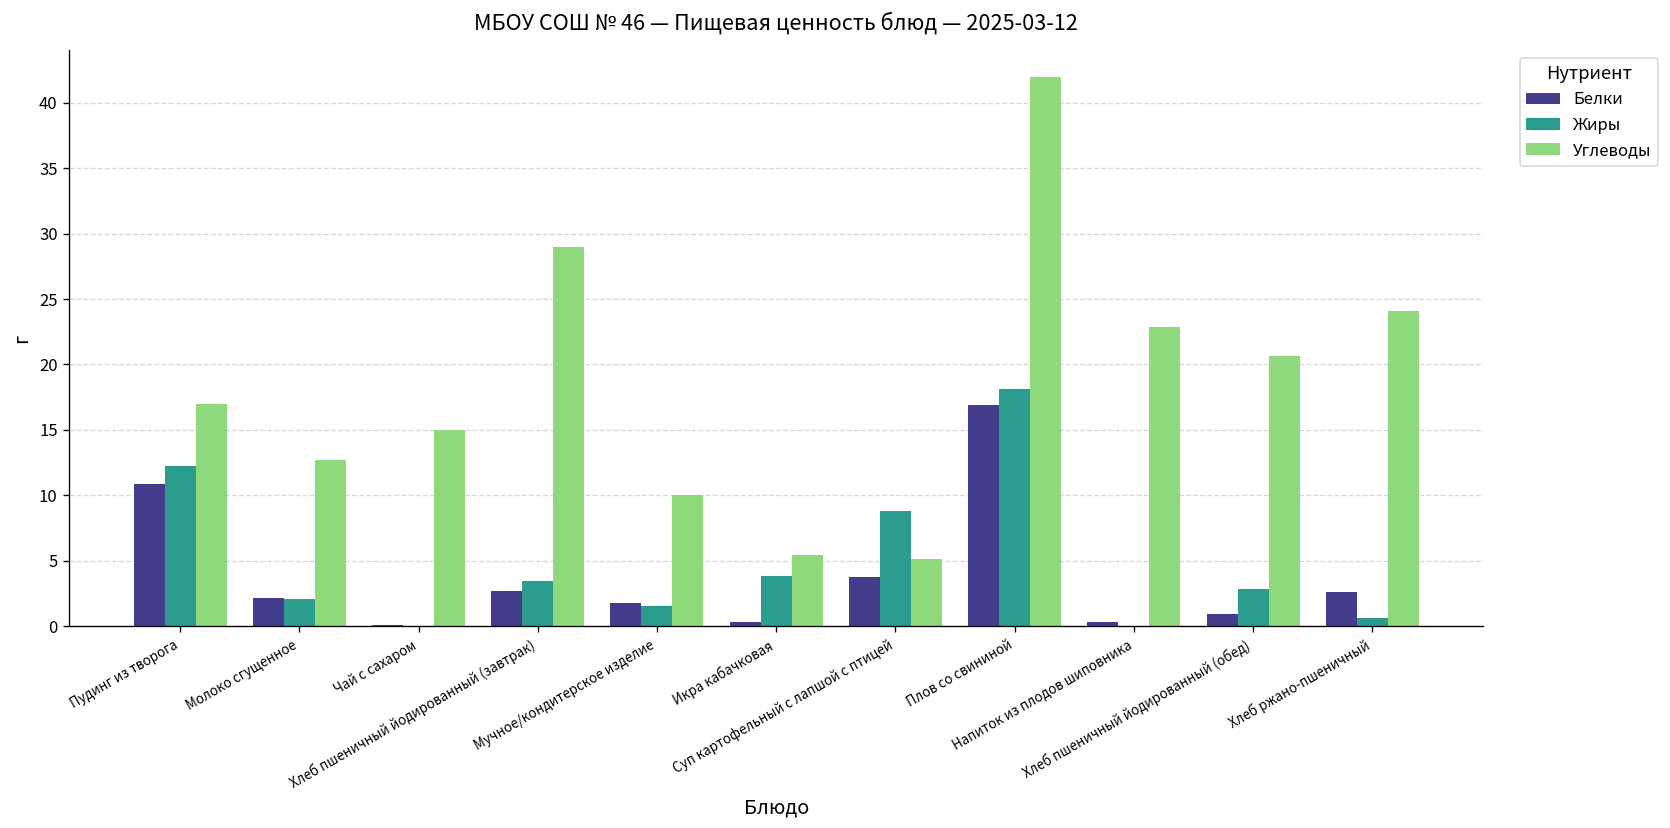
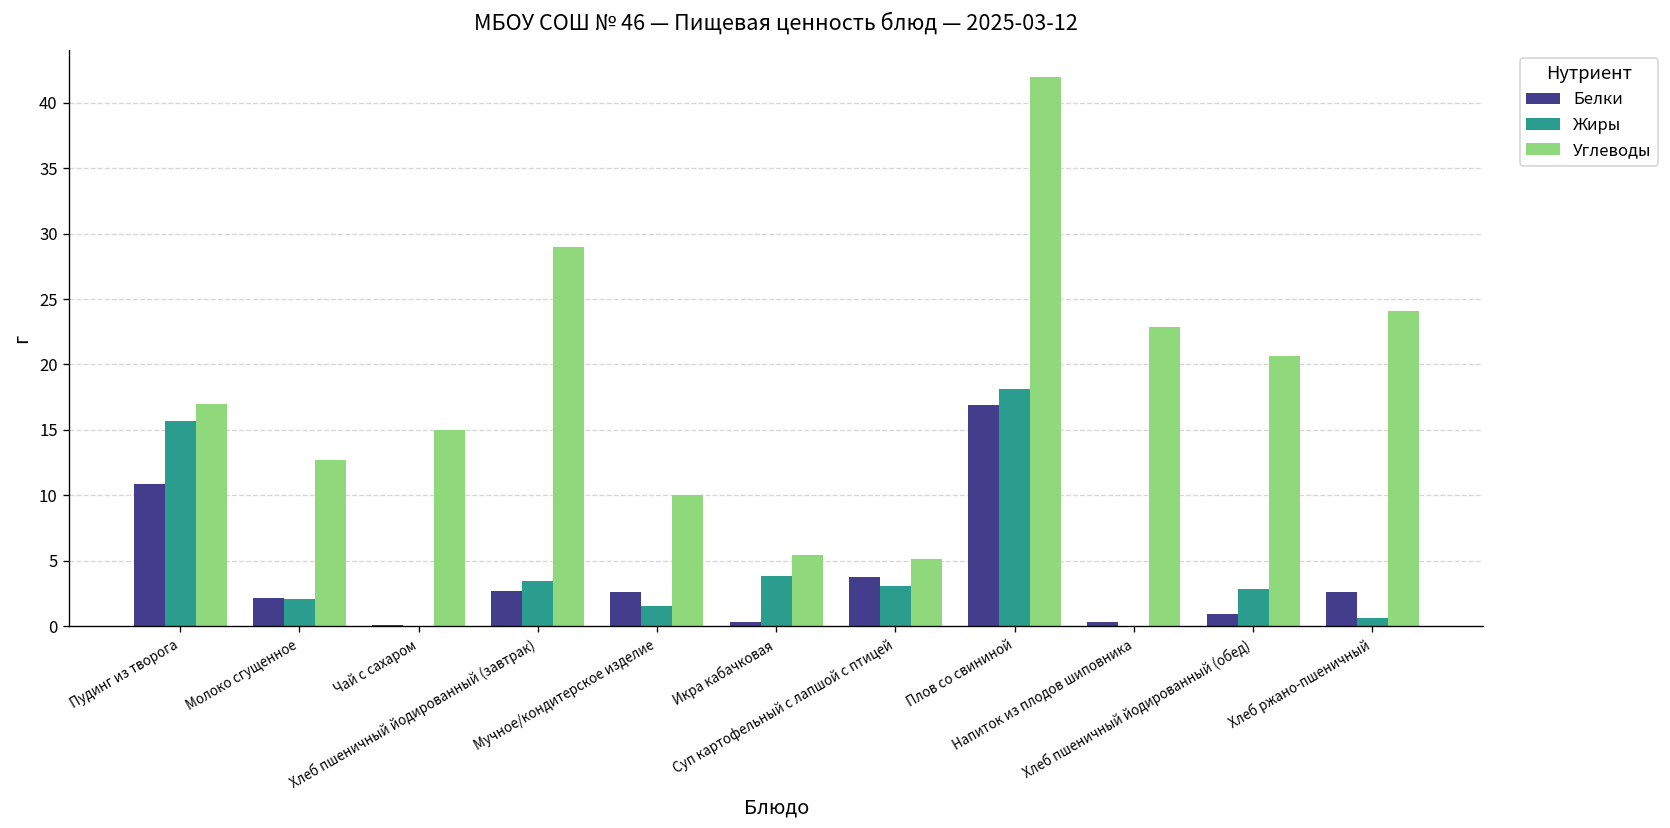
  {
    "Белки": {
      "Пудинг из творога": 10.9,
      "Молоко сгущенное": 2.2,
      "Хлеб пшеничный йодированный (завтрак)": 2.7,
-     "Мучное/кондитерское изделие": 1.8,
+     "Мучное/кондитерское изделие": 2.6,
      "Икра кабачковая": 0.4,
      "Суп картофельный с лапшой с птицей": 3.8,
      "Плов со свининой": 16.9,
      "Напиток из плодов шиповника": 0.4,
      "Хлеб пшеничный йодированный (обед)": 1.0,
      "Хлеб ржано-пшеничный": 2.6
    },
    "Жиры": {
-     "Пудинг из творога": 12.3,
+     "Пудинг из творога": 15.7,
      "Молоко сгущенное": 2.1,
      "Хлеб пшеничный йодированный (завтрак)": 3.5,
      "Мучное/кондитерское изделие": 1.5,
      "Икра кабачковая": 3.8,
-     "Суп картофельный с лапшой с птицей": 8.8,
+     "Суп картофельный с лапшой с птицей": 3.1,
      "Плов со свининой": 18.1,
      "Напиток из плодов шиповника": 0.0,
      "Хлеб пшеничный йодированный (обед)": 2.9,
      "Хлеб ржано-пшеничный": 0.7
    },
    "Углеводы": {
      "Пудинг из творога": 17.0,
      "Молоко сгущенное": 12.7,
      "Чай с сахаром": 15.0,
      "Хлеб пшеничный йодированный (завтрак)": 29.0,
      "Мучное/кондитерское изделие": 10.0,
      "Икра кабачковая": 5.4,
      "Суп картофельный с лапшой с птицей": 5.1,
      "Плов со свининой": 41.9,
      "Напиток из плодов шиповника": 22.8,
      "Хлеб пшеничный йодированный (обед)": 20.6,
      "Хлеб ржано-пшеничный": 24.1
    }
  }
